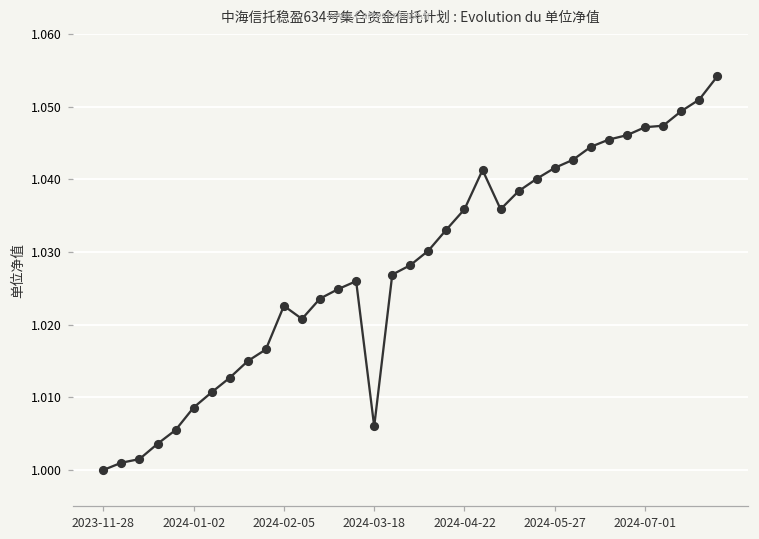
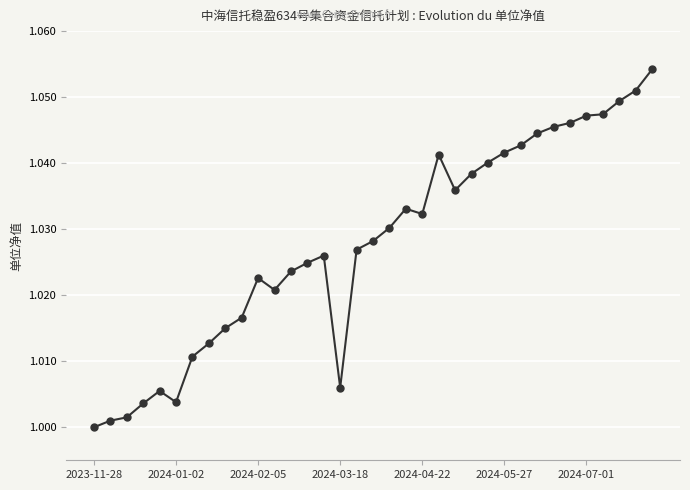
  {
    "2023-11-28": 1.000,
-   "2024-01-02": 1.009,
+   "2024-01-02": 1.004,
    "2024-02-05": 1.023,
    "2024-03-18": 1.006,
-   "2024-04-22": 1.036,
+   "2024-04-22": 1.032,
    "2024-05-27": 1.042,
    "2024-07-01": 1.047
  }
